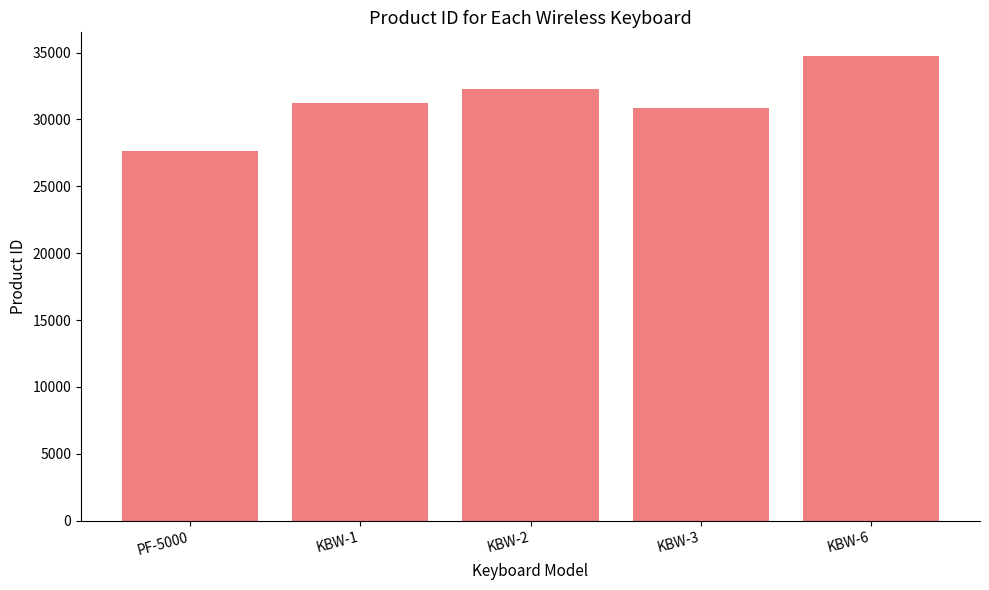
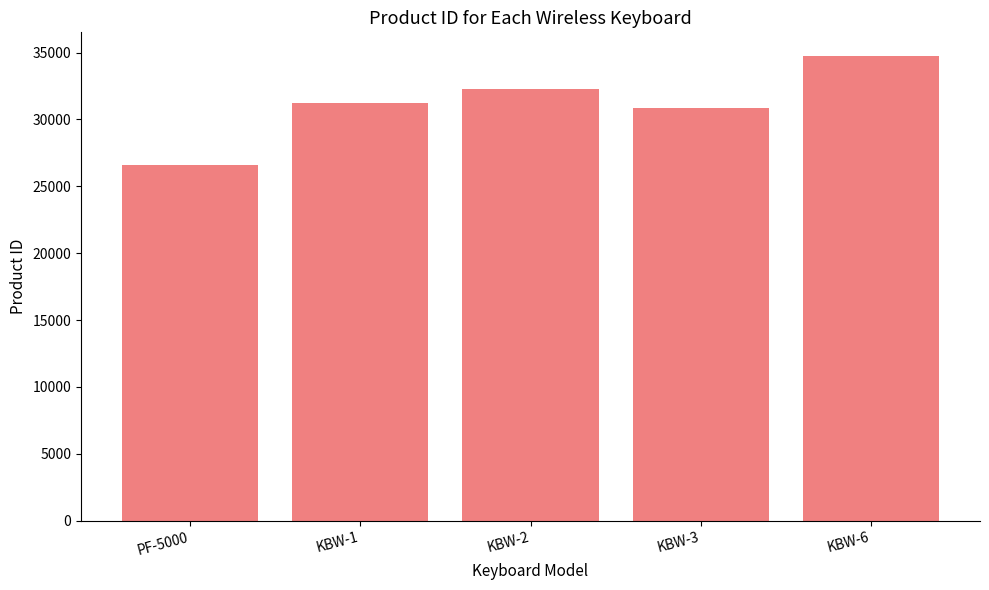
  {
-   "PF-5000": 27600,
+   "PF-5000": 26600,
    "KBW-1": 31200,
    "KBW-2": 32300,
    "KBW-3": 30900,
    "KBW-6": 34800
  }
